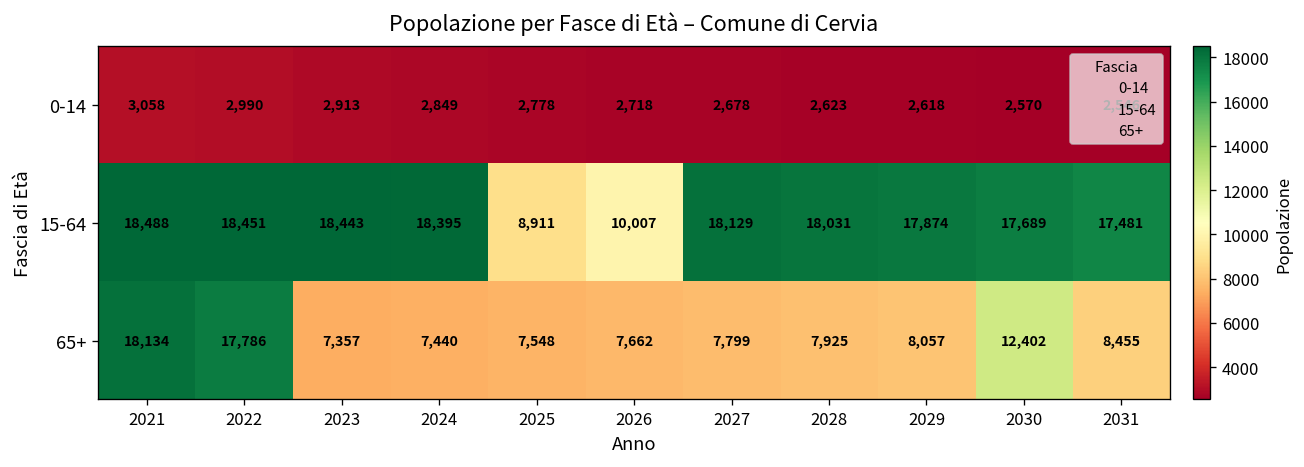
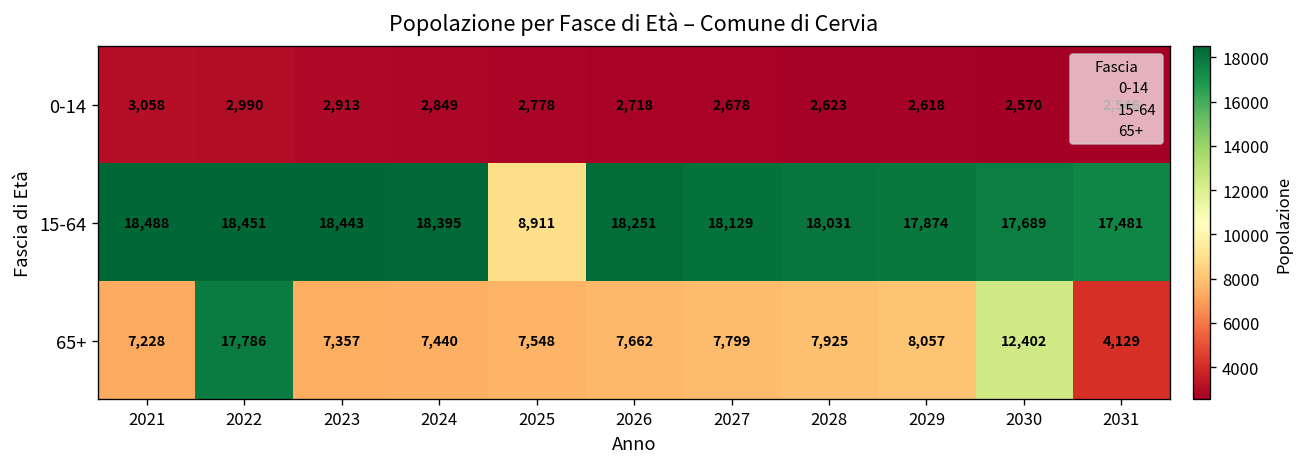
  {
    "0-14": {
      "2021": "3,058",
      "2022": "2,990",
      "2023": "2,913",
      "2024": "2,849",
      "2025": "2,778",
      "2026": "2,718",
      "2027": "2,678",
      "2028": "2,623",
      "2029": "2,618",
      "2030": "2,570"
    },
    "15-64": {
      "2021": "18,488",
      "2022": "18,451",
      "2023": "18,443",
      "2024": "18,395",
      "2025": "8,911",
-     "2026": "10,007",
+     "2026": "18,251",
      "2027": "18,129",
      "2028": "18,031",
      "2029": "17,874",
      "2030": "17,689",
      "2031": "17,481"
    },
    "65+": {
-     "2021": "18,134",
+     "2021": "7,228",
      "2022": "17,786",
      "2023": "7,357",
      "2024": "7,440",
      "2025": "7,548",
      "2026": "7,662",
      "2027": "7,799",
      "2028": "7,925",
      "2029": "8,057",
      "2030": "12,402",
-     "2031": "8,455"
+     "2031": "4,129"
    }
  }
